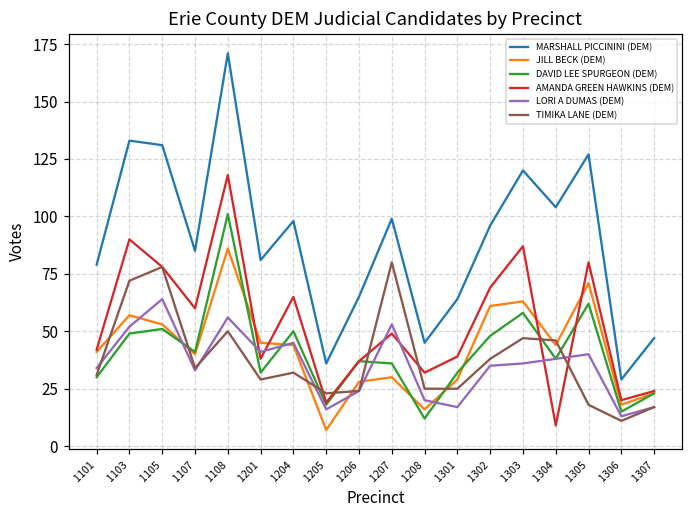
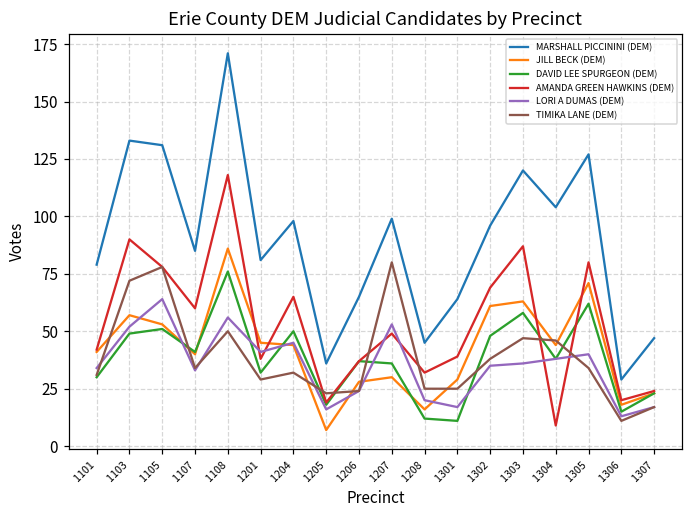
  {
    "MARSHALL PICCININI (DEM)": {
      "1101": 79,
      "1103": 133,
      "1105": 131,
      "1107": 85,
      "1108": 171,
      "1201": 81,
      "1204": 98,
      "1205": 36,
      "1206": 65,
      "1207": 99,
      "1208": 45,
      "1301": 64,
      "1302": 96,
      "1303": 120,
      "1304": 104,
      "1305": 127,
      "1306": 29,
      "1307": 47
    },
    "JILL BECK (DEM)": {
      "1103": 57,
      "1105": 53,
      "1108": 86,
      "1201": 45,
      "1205": 7,
      "1206": 28,
      "1207": 30,
      "1208": 16,
      "1301": 29,
      "1302": 61,
      "1303": 63,
      "1304": 44,
      "1305": 71,
      "1306": 18
    },
    "DAVID LEE SPURGEON (DEM)": {
      "1103": 49,
      "1105": 51,
-     "1108": 101,
+     "1108": 76,
      "1201": 32,
      "1204": 50,
      "1207": 36,
      "1208": 12,
-     "1301": 32,
+     "1301": 11,
      "1302": 48,
      "1303": 58,
      "1305": 62,
      "1306": 15
    },
    "AMANDA GREEN HAWKINS (DEM)": {
      "1103": 90,
      "1107": 60,
      "1108": 118,
      "1201": 38,
      "1204": 65,
      "1207": 49,
      "1208": 32,
      "1301": 39,
      "1302": 69,
      "1303": 87,
      "1304": 9,
      "1305": 80,
      "1306": 20
    },
    "LORI A DUMAS (DEM)": {
      "1101": 34,
      "1103": 52,
      "1105": 64,
      "1108": 56,
      "1201": 41,
      "1205": 16,
      "1207": 53,
      "1208": 20,
      "1301": 17,
      "1302": 35,
      "1303": 36,
      "1305": 40,
      "1306": 13
    },
    "TIMIKA LANE (DEM)": {
      "1103": 72,
      "1108": 50,
      "1201": 29,
      "1204": 32,
      "1205": 23,
      "1207": 80,
      "1208": 25,
      "1301": 25,
      "1302": 38,
      "1303": 47,
      "1304": 46,
-     "1305": 18,
+     "1305": 34,
      "1306": 11
    }
  }
